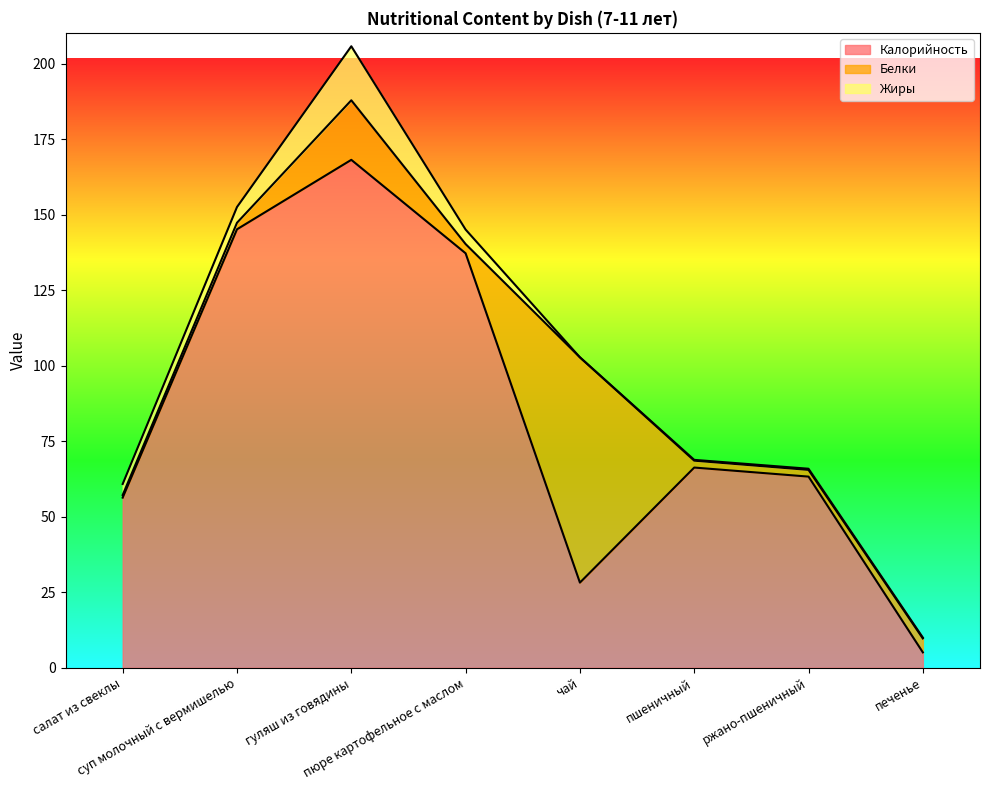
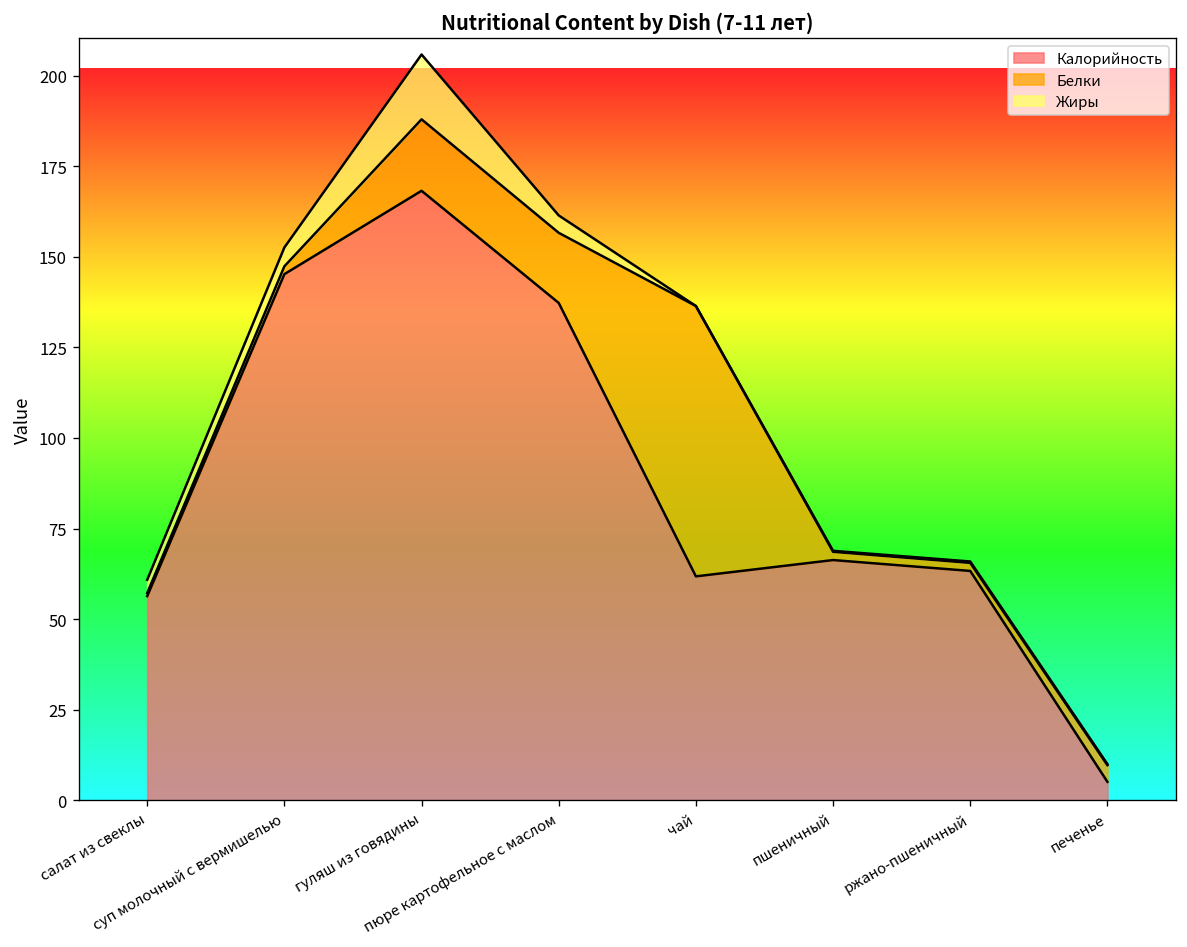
  {
    "Калорийность": {
      "салат из свеклы": 56,
      "суп молочный с вермишелью": 145,
      "гуляш из говядины": 168,
      "пюре картофельное с маслом": 137,
-     "чай": 28,
+     "чай": 62,
      "пшеничный": 66,
      "ржано-пшеничный": 63,
      "печенье": 5
    },
    "Белки": {
      "салат из свеклы": 1,
      "суп молочный с вермишелью": 2,
      "гуляш из говядины": 20,
-     "пюре картофельное с маслом": 3
+     "пюре картофельное с маслом": 19
    },
    "Жиры": {
      "салат из свеклы": 4,
      "суп молочный с вермишелью": 5,
      "гуляш из говядины": 18,
      "пюре картофельное с маслом": 5
    }
  }
